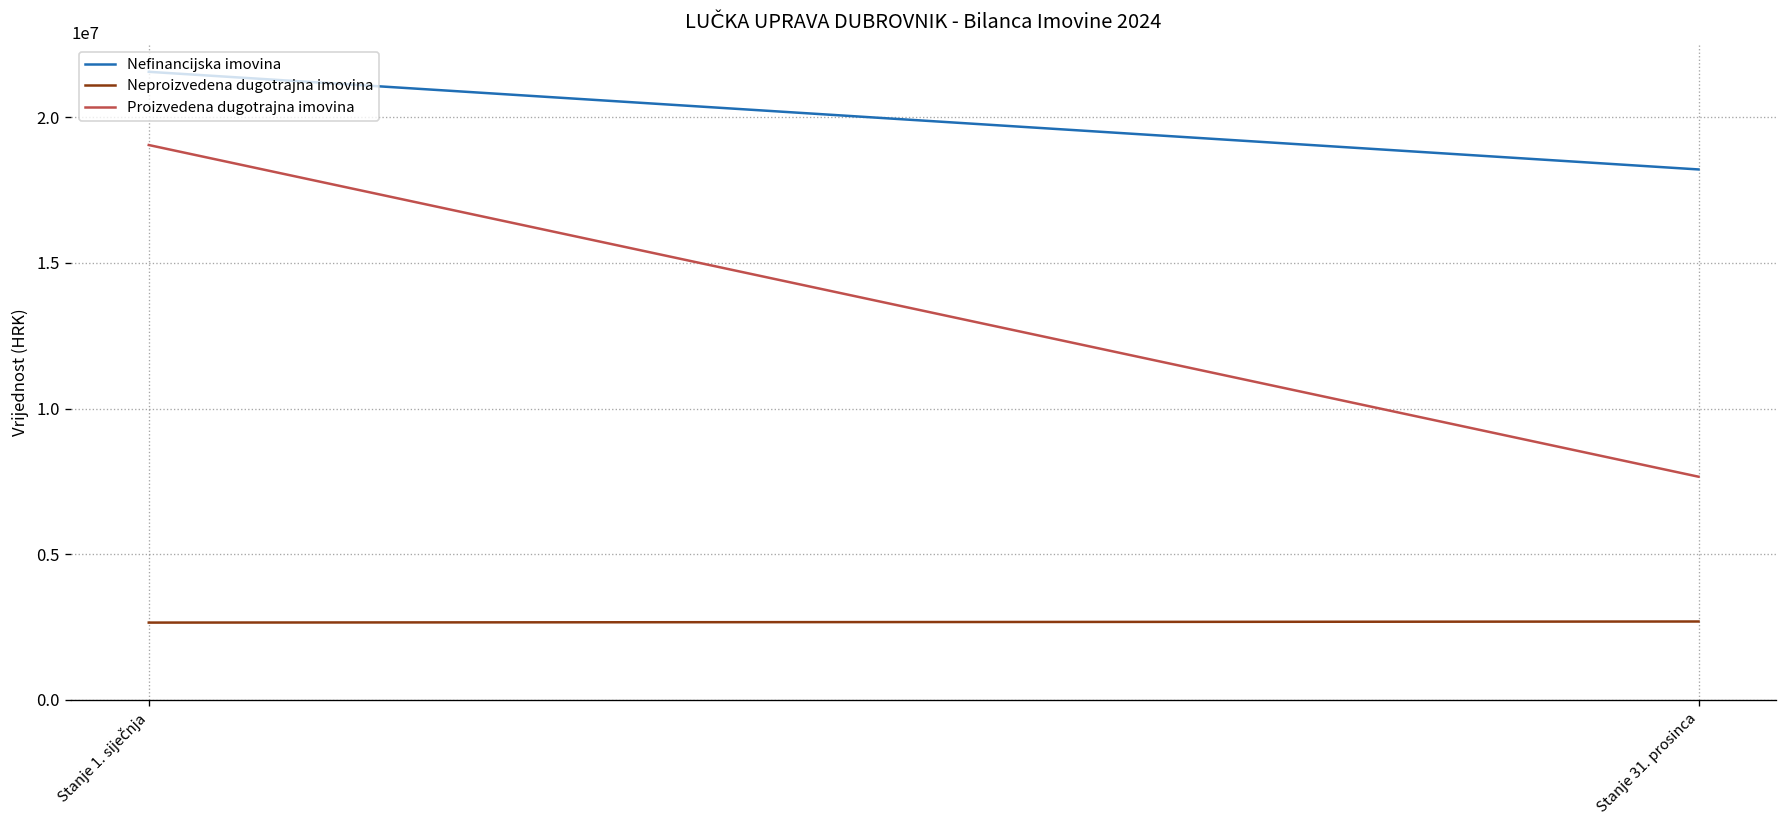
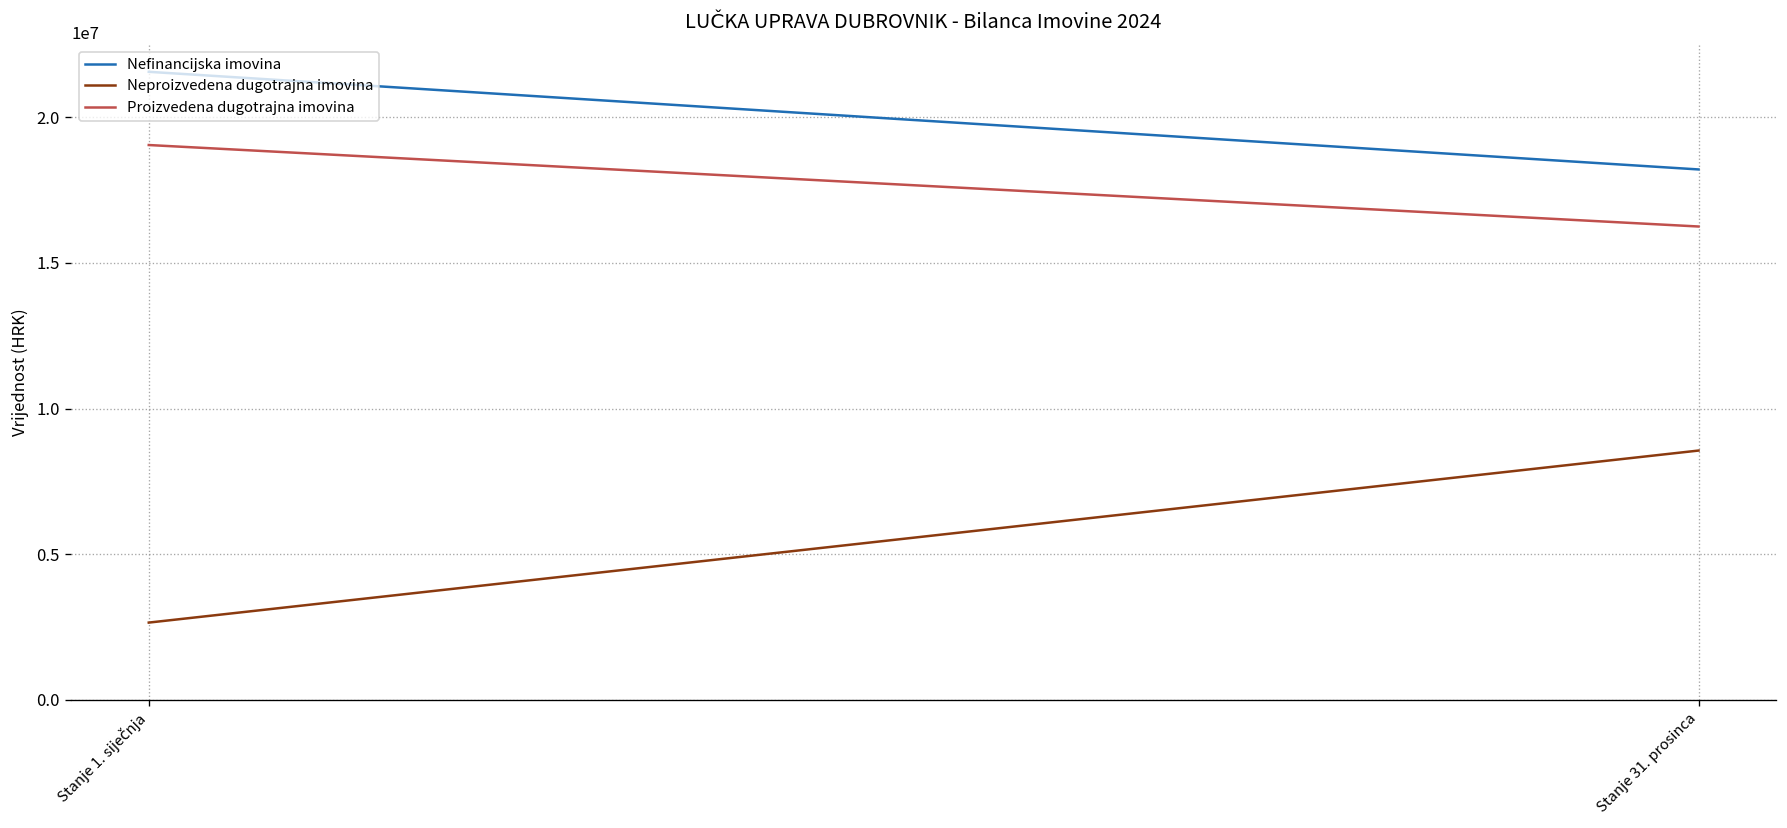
  {
    "Nefinancijska imovina": {
      "Stanje 31. prosinca": 18200000
    },
    "Neproizvedena dugotrajna imovina": {
      "Stanje 1. siječnja": 2600000,
-     "Stanje 31. prosinca": 2700000
+     "Stanje 31. prosinca": 8600000
    },
    "Proizvedena dugotrajna imovina": {
      "Stanje 1. siječnja": 19100000,
-     "Stanje 31. prosinca": 7700000
+     "Stanje 31. prosinca": 16300000
    }
  }
